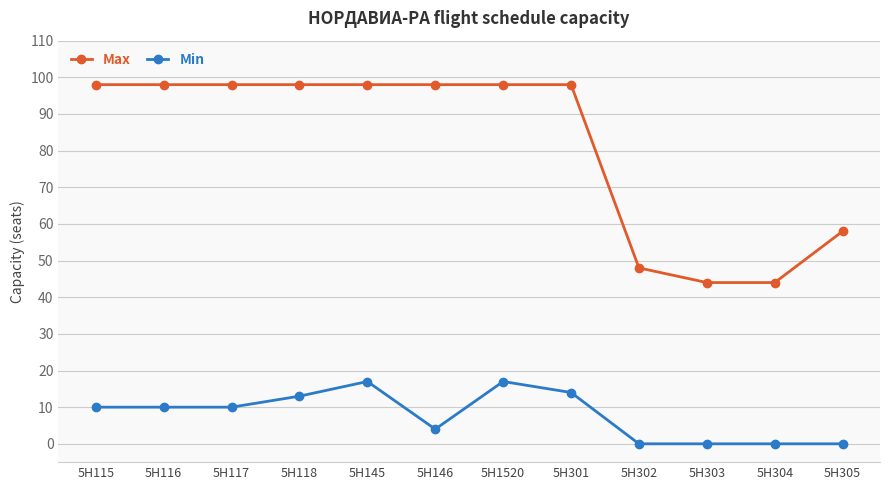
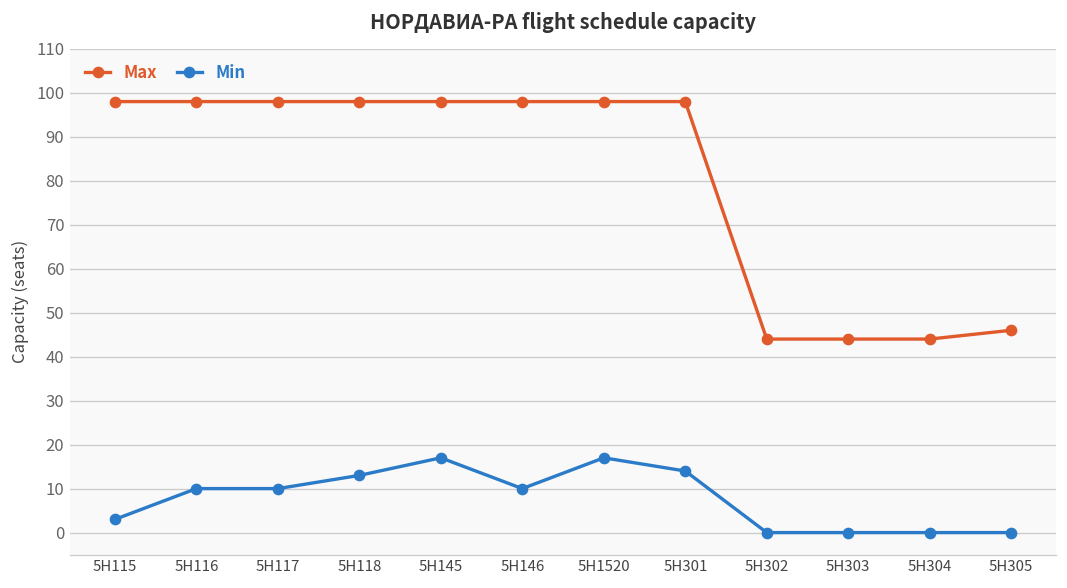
  {
    "Max": {
      "5Н115": 98,
      "5Н116": 98,
      "5Н117": 98,
      "5Н118": 98,
      "5Н145": 98,
      "5Н146": 98,
      "5Н1520": 98,
      "5Н301": 98,
-     "5Н302": 48,
+     "5Н302": 44,
      "5Н303": 44,
      "5Н304": 44,
-     "5Н305": 58
+     "5Н305": 46
    },
    "Min": {
-     "5Н115": 10,
+     "5Н115": 3,
      "5Н116": 10,
      "5Н117": 10,
      "5Н118": 13,
      "5Н145": 17,
-     "5Н146": 4,
+     "5Н146": 10,
      "5Н1520": 17,
      "5Н301": 14,
      "5Н302": 0,
      "5Н303": 0,
      "5Н304": 0,
      "5Н305": 0
    }
  }
